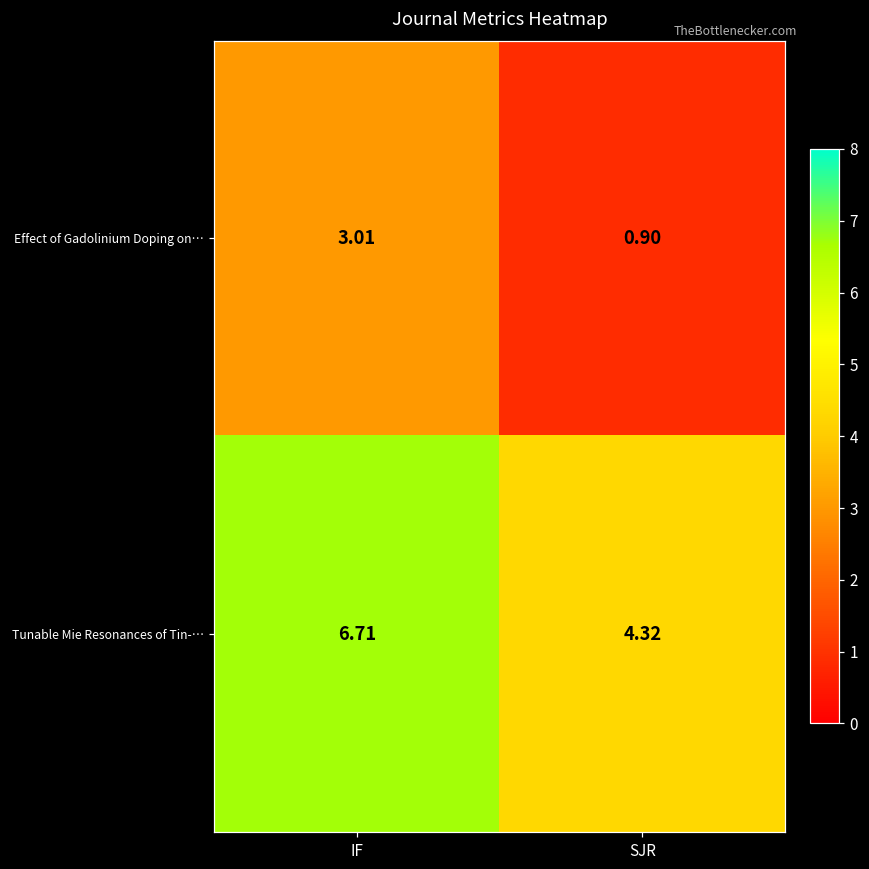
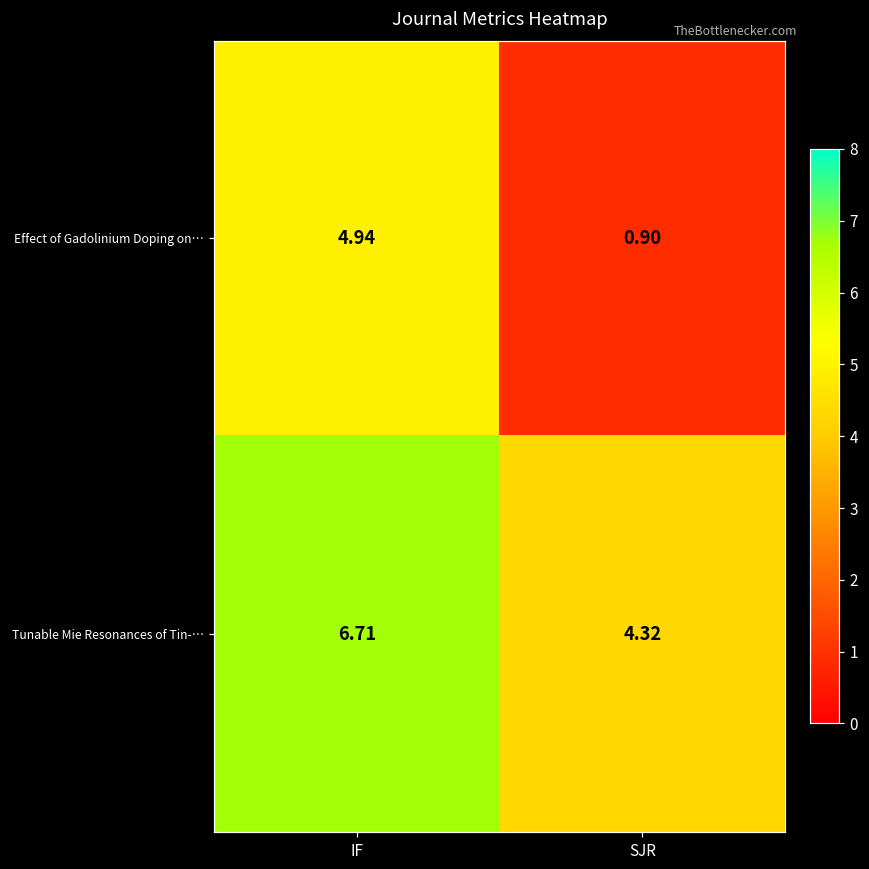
  {
    "Effect of Gadolinium Doping on…": {
-     "IF": 3.01,
+     "IF": 4.94,
      "SJR": 0.90
    },
    "Tunable Mie Resonances of Tin-…": {
      "IF": 6.71,
      "SJR": 4.32
    }
  }
